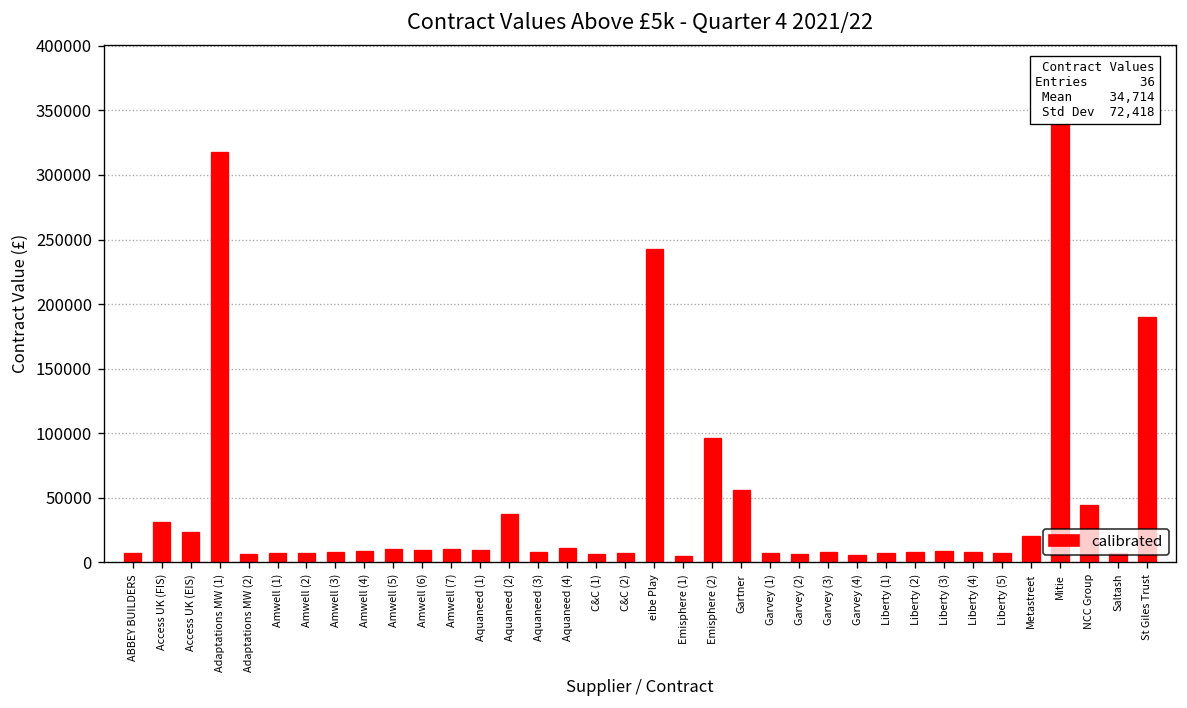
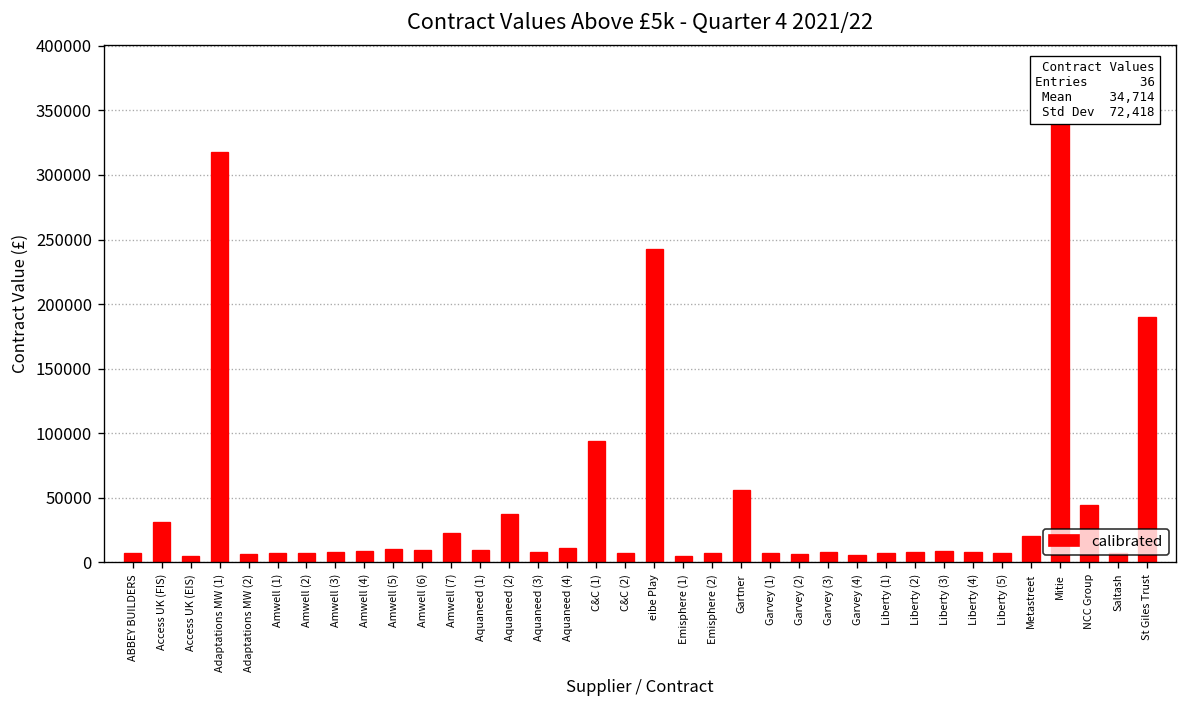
  {
    "ABBEY BUILDERS": 7000,
    "Access UK (FIS)": 31000,
-   "Access UK (EIS)": 23000,
+   "Access UK (EIS)": 5000,
    "Adaptations MW (1)": 318000,
    "Adaptations MW (2)": 6000,
    "Amwell (1)": 7000,
    "Amwell (2)": 7000,
    "Amwell (3)": 8000,
    "Amwell (4)": 9000,
    "Amwell (5)": 10000,
    "Amwell (6)": 9000,
-   "Amwell (7)": 10000,
+   "Amwell (7)": 23000,
    "Aquaneed (1)": 10000,
    "Aquaneed (2)": 37000,
    "Aquaneed (3)": 8000,
    "Aquaneed (4)": 11000,
-   "C&C (1)": 7000,
+   "C&C (1)": 94000,
    "C&C (2)": 7000,
    "eibe Play": 243000,
    "Emisphere (1)": 5000,
-   "Emisphere (2)": 97000,
+   "Emisphere (2)": 7000,
    "Gartner": 56000,
    "Garvey (1)": 7000,
    "Garvey (2)": 6000,
    "Garvey (3)": 8000,
    "Garvey (4)": 6000,
    "Liberty (1)": 7000,
    "Liberty (2)": 8000,
    "Liberty (3)": 9000,
    "Liberty (4)": 8000,
    "Liberty (5)": 8000,
    "Metastreet": 20000,
    "NCC Group": 45000,
    "St Giles Trust": 190000
  }
